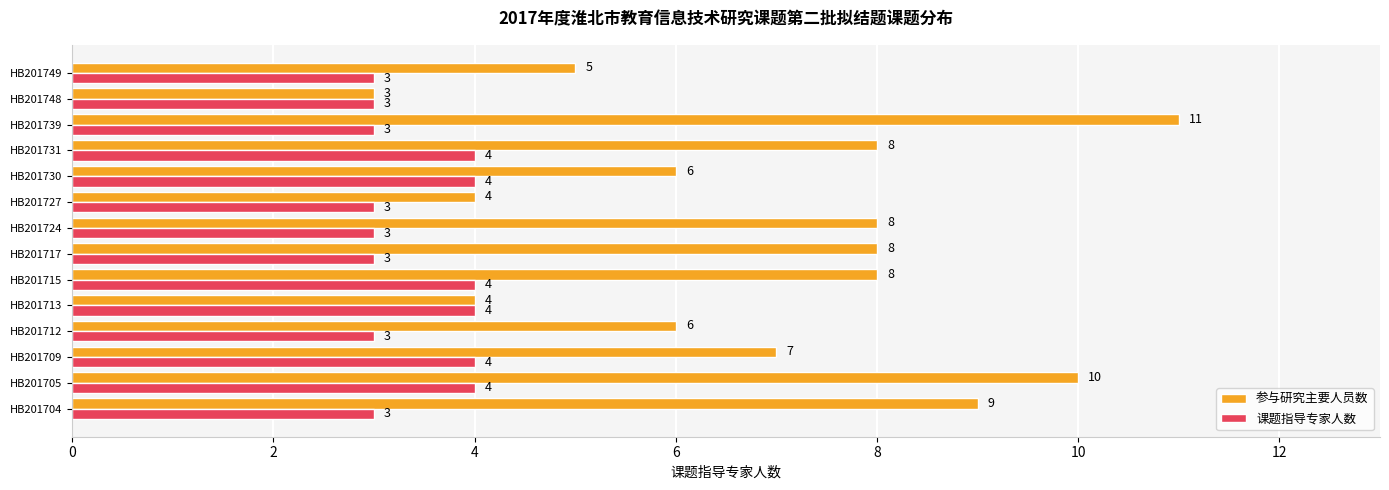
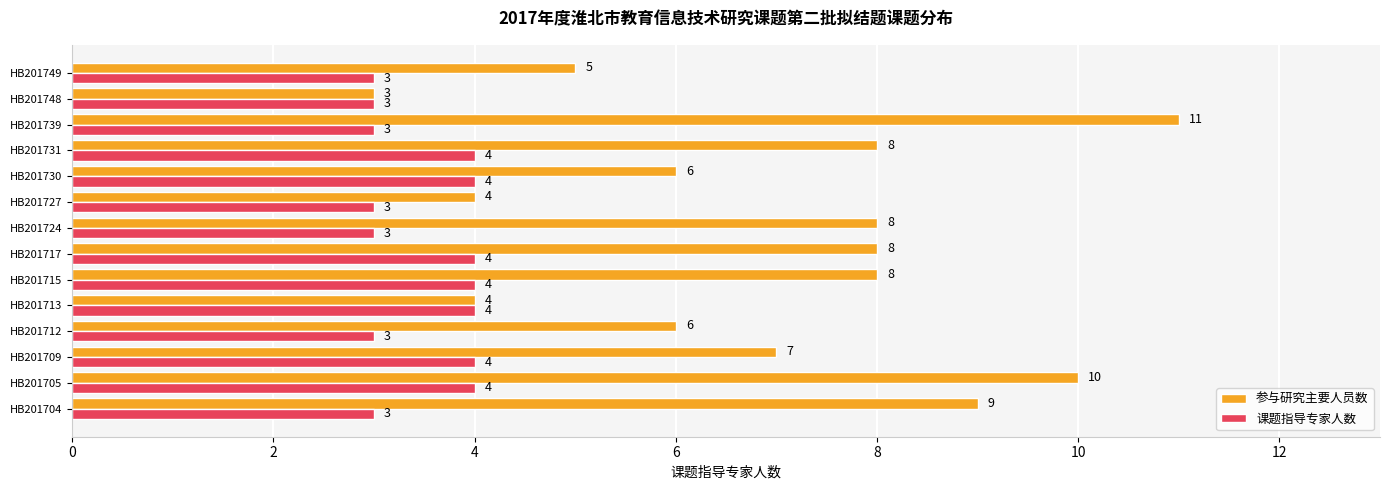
  {
    "参与研究主要人员数": {
      "HB201749": 5,
      "HB201739": 11,
      "HB201731": 8,
      "HB201730": 6,
      "HB201727": 4,
      "HB201724": 8,
      "HB201717": 8,
      "HB201715": 8,
      "HB201712": 6,
      "HB201709": 7,
      "HB201705": 10,
      "HB201704": 9
    },
    "课题指导专家人数": {
      "HB201749": 3,
      "HB201739": 3,
      "HB201731": 4,
      "HB201730": 4,
      "HB201727": 3,
      "HB201724": 3,
-     "HB201717": 3,
+     "HB201717": 4,
      "HB201715": 4,
      "HB201712": 3,
      "HB201709": 4,
      "HB201705": 4,
      "HB201704": 3
    }
  }
